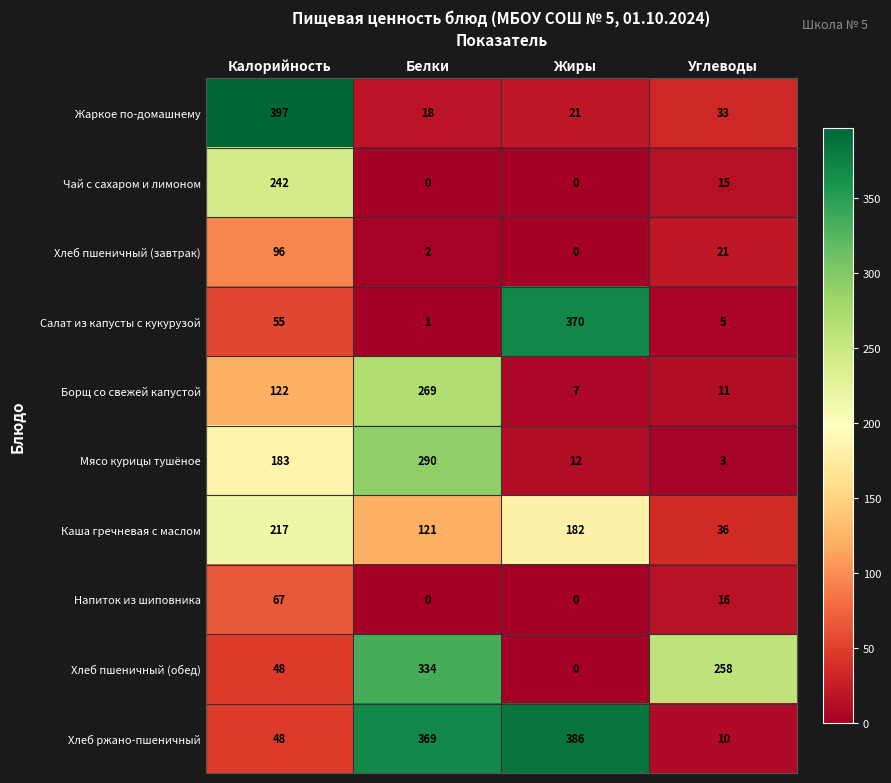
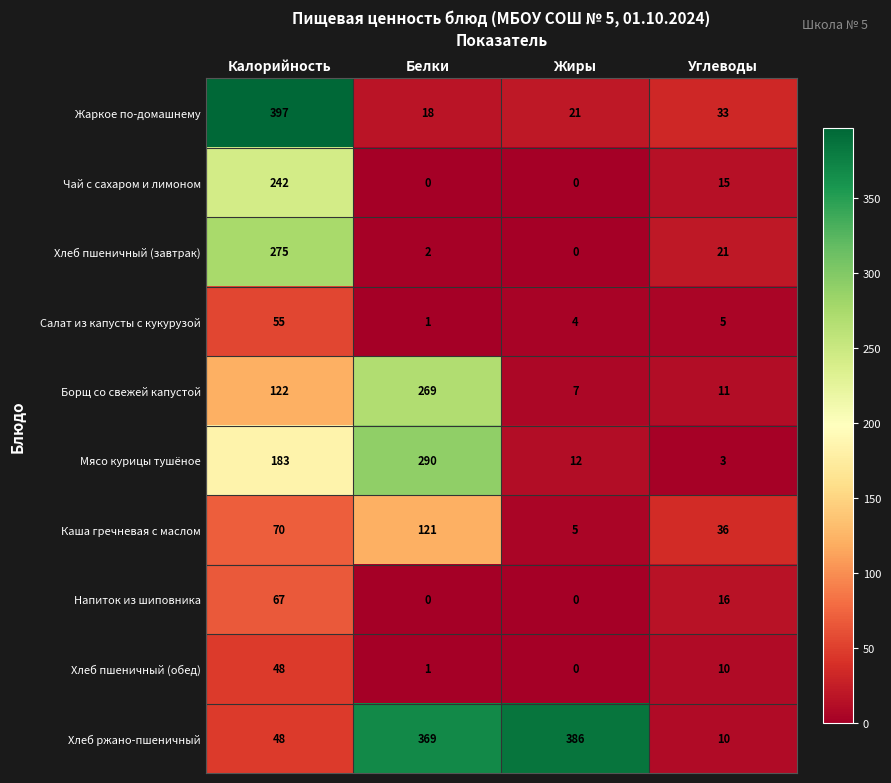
  {
    "Жаркое по-домашнему": {
      "Калорийность": 397,
      "Белки": 18,
      "Жиры": 21,
      "Углеводы": 33
    },
    "Чай с сахаром и лимоном": {
      "Калорийность": 242,
      "Белки": 0,
      "Жиры": 0,
      "Углеводы": 15
    },
    "Хлеб пшеничный (завтрак)": {
-     "Калорийность": 96,
+     "Калорийность": 275,
      "Белки": 2,
      "Жиры": 0,
      "Углеводы": 21
    },
    "Салат из капусты с кукурузой": {
      "Калорийность": 55,
      "Белки": 1,
-     "Жиры": 370,
+     "Жиры": 4,
      "Углеводы": 5
    },
    "Борщ со свежей капустой": {
      "Калорийность": 122,
      "Белки": 269,
      "Жиры": 7,
      "Углеводы": 11
    },
    "Мясо курицы тушёное": {
      "Калорийность": 183,
      "Белки": 290,
      "Жиры": 12,
      "Углеводы": 3
    },
    "Каша гречневая с маслом": {
-     "Калорийность": 217,
+     "Калорийность": 70,
      "Белки": 121,
-     "Жиры": 182,
+     "Жиры": 5,
      "Углеводы": 36
    },
    "Напиток из шиповника": {
      "Калорийность": 67,
      "Белки": 0,
      "Жиры": 0,
      "Углеводы": 16
    },
    "Хлеб пшеничный (обед)": {
      "Калорийность": 48,
-     "Белки": 334,
+     "Белки": 1,
      "Жиры": 0,
-     "Углеводы": 258
+     "Углеводы": 10
    },
    "Хлеб ржано-пшеничный": {
      "Калорийность": 48,
      "Белки": 369,
      "Жиры": 386,
      "Углеводы": 10
    }
  }
